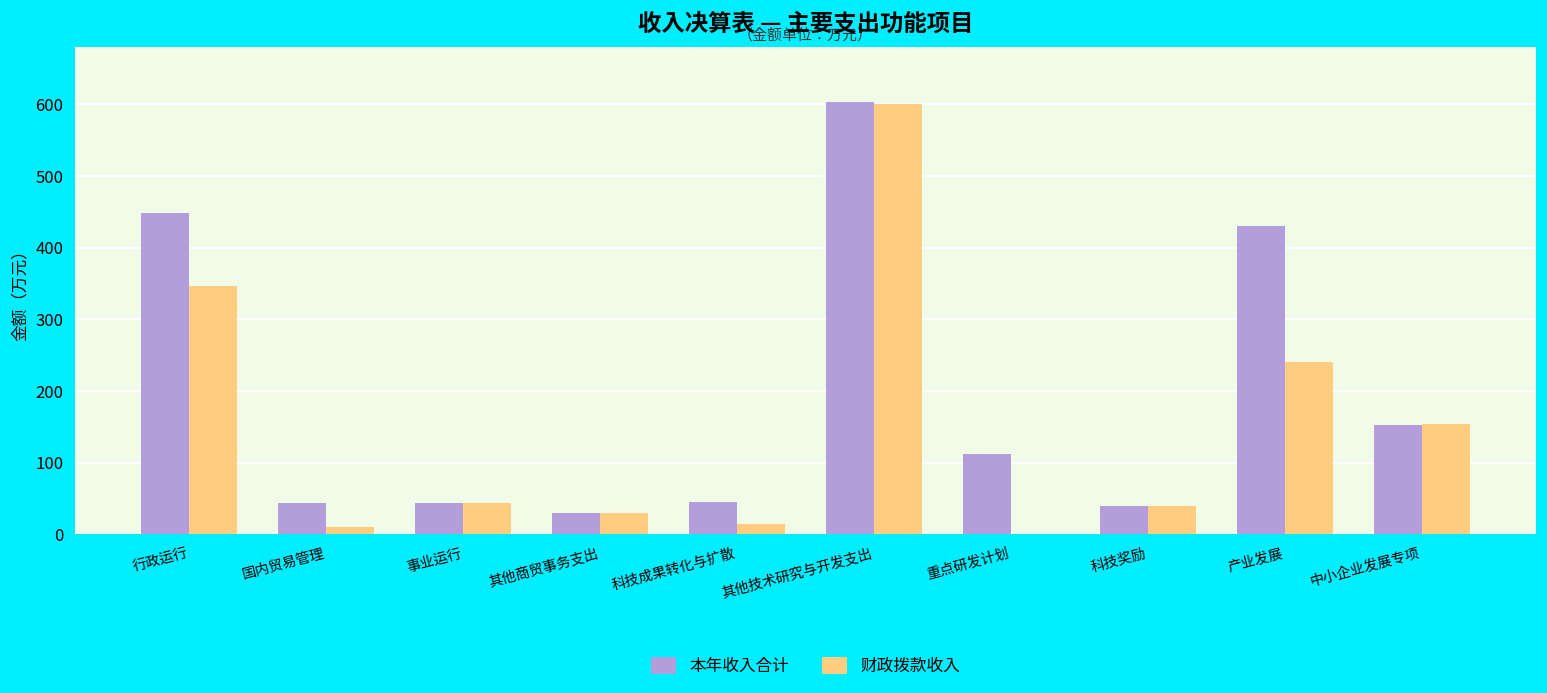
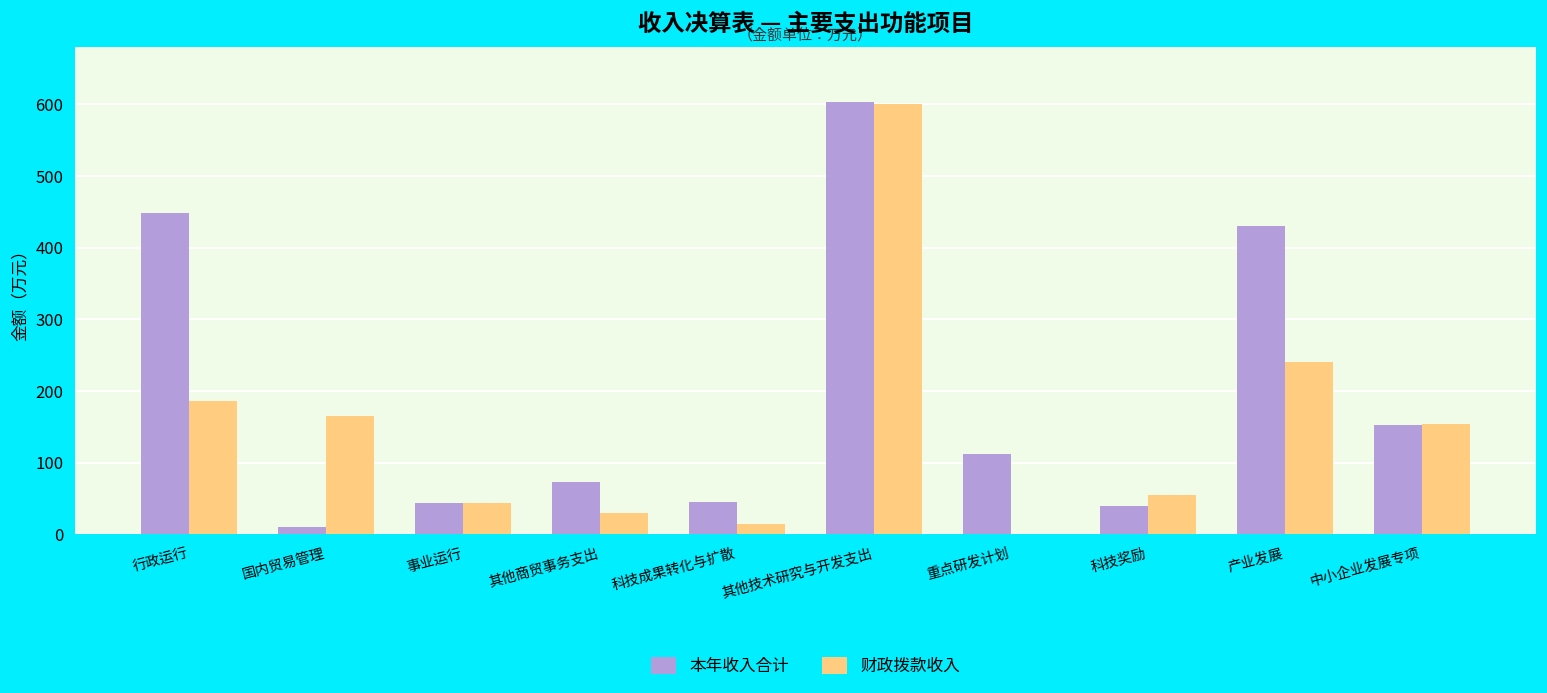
  {
    "本年收入合计": {
      "行政运行": 450,
-     "国内贸易管理": 40,
+     "国内贸易管理": 10,
      "事业运行": 40,
-     "其他商贸事务支出": 30,
+     "其他商贸事务支出": 70,
      "科技成果转化与扩散": 50,
      "其他技术研究与开发支出": 600,
      "重点研发计划": 110,
      "科技奖励": 40,
      "产业发展": 430,
      "中小企业发展专项": 150
    },
    "财政拨款收入": {
-     "行政运行": 350,
-     "国内贸易管理": 10,
+     "行政运行": 190,
+     "国内贸易管理": 170,
      "事业运行": 40,
      "其他商贸事务支出": 30,
      "科技成果转化与扩散": 10,
      "其他技术研究与开发支出": 600,
      "重点研发计划": 0,
-     "科技奖励": 40,
+     "科技奖励": 50,
      "产业发展": 240,
      "中小企业发展专项": 150
    }
  }
